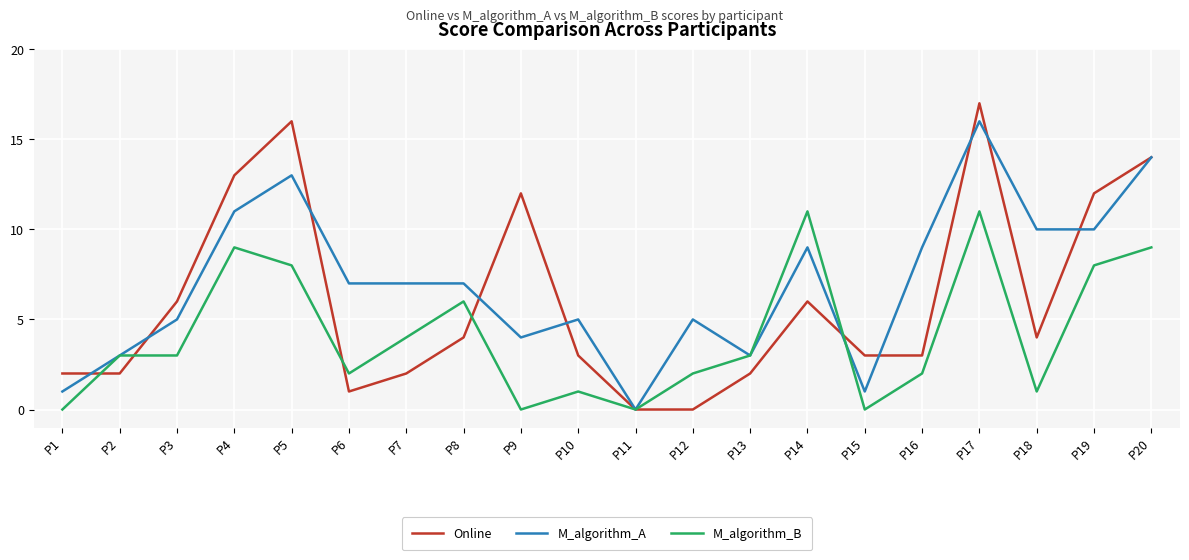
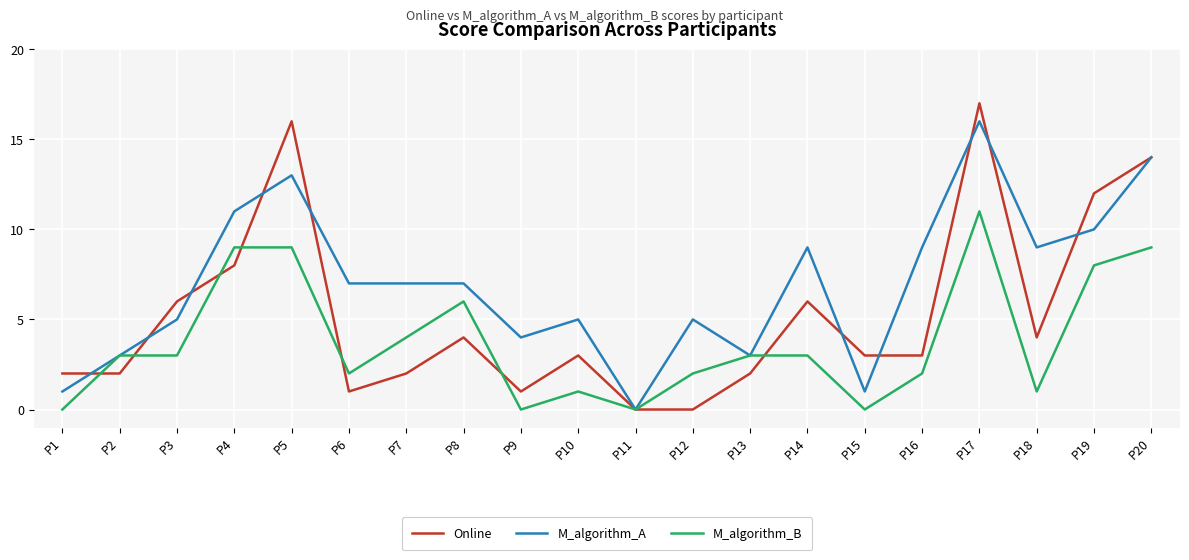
  {
    "Online": {
      "P1": 2,
      "P2": 2,
      "P3": 6,
-     "P4": 13,
+     "P4": 8,
      "P5": 16,
      "P6": 1,
      "P7": 2,
      "P8": 4,
-     "P9": 12,
+     "P9": 1,
      "P10": 3,
      "P12": 0,
      "P13": 2,
      "P14": 6,
      "P15": 3,
      "P16": 3,
      "P17": 17,
      "P18": 4,
      "P19": 12
    },
    "M_algorithm_A": {
      "P1": 1,
      "P3": 5,
      "P4": 11,
      "P5": 13,
      "P6": 7,
      "P7": 7,
      "P8": 7,
      "P9": 4,
      "P10": 5,
      "P12": 5,
      "P14": 9,
      "P15": 1,
      "P16": 9,
      "P17": 16,
-     "P18": 10,
+     "P18": 9,
      "P19": 10
    },
    "M_algorithm_B": {
      "P1": 0,
      "P3": 3,
      "P4": 9,
-     "P5": 8,
+     "P5": 9,
      "P6": 2,
      "P7": 4,
      "P8": 6,
      "P9": 0,
      "P10": 1,
      "P12": 2,
-     "P14": 11,
+     "P14": 3,
      "P15": 0,
      "P16": 2,
      "P17": 11,
      "P18": 1,
      "P19": 8,
      "P20": 9
    }
  }
